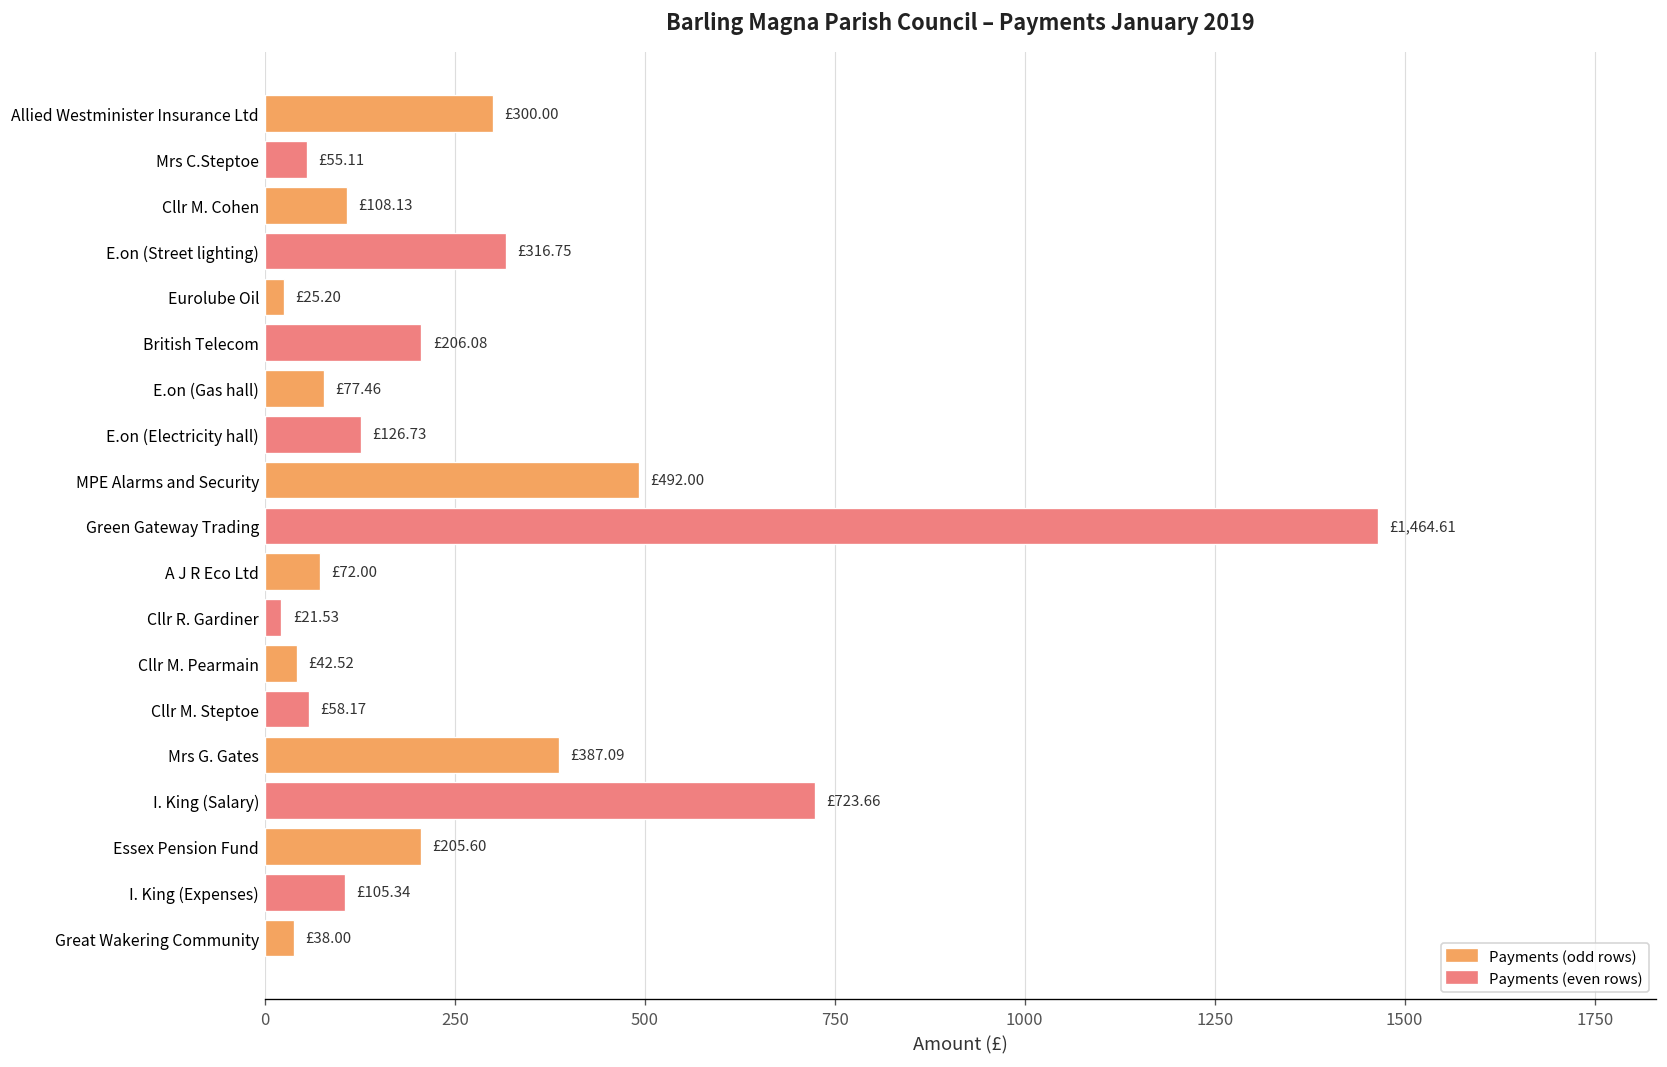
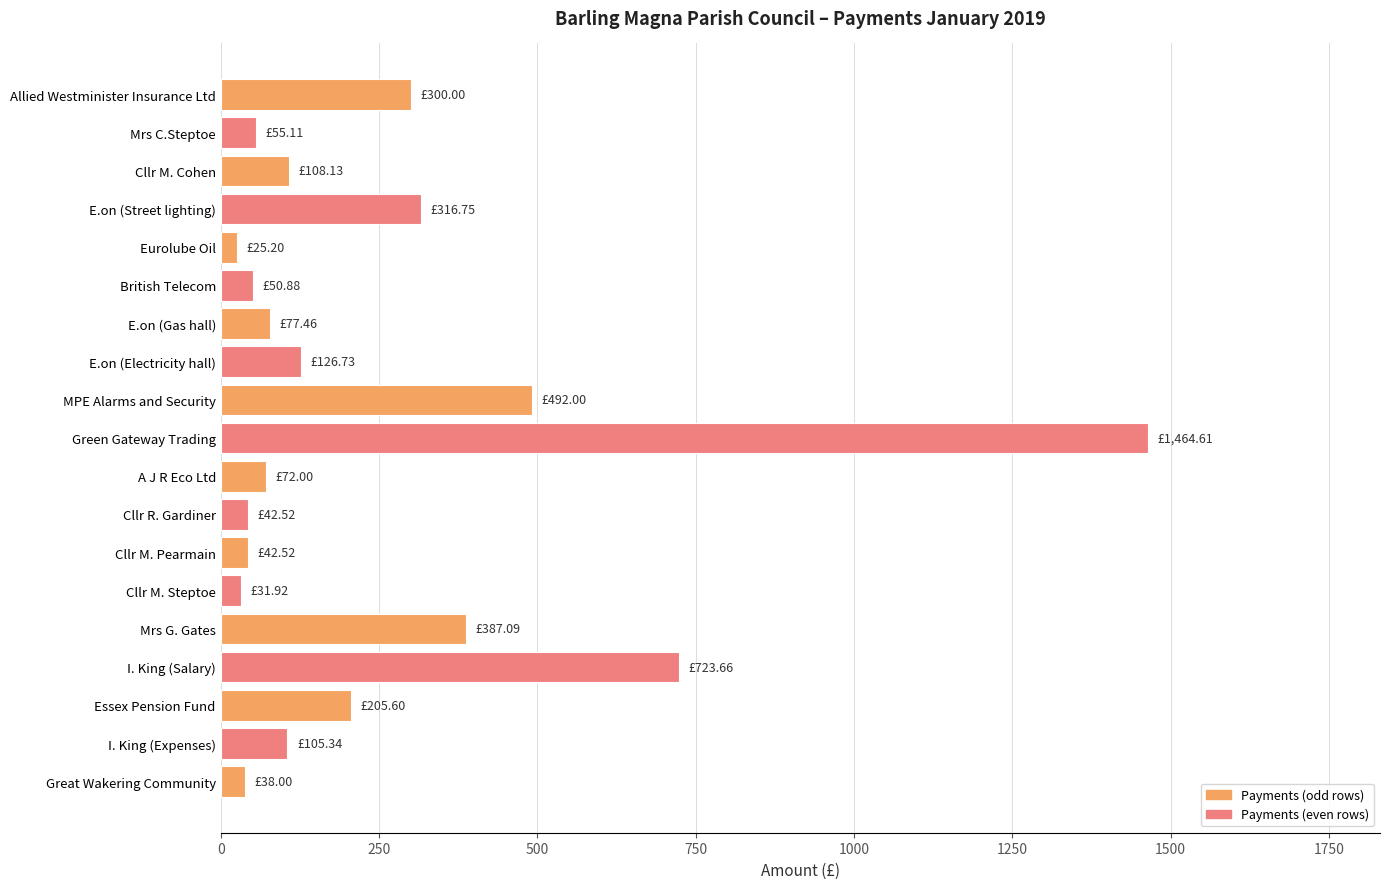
  {
    "Allied Westminister Insurance Ltd": "£300.00",
    "Mrs C.Steptoe": "£55.11",
    "Cllr M. Cohen": "£108.13",
    "E.on (Street lighting)": "£316.75",
    "Eurolube Oil": "£25.20",
-   "British Telecom": "£206.08",
+   "British Telecom": "£50.88",
    "E.on (Gas hall)": "£77.46",
    "E.on (Electricity hall)": "£126.73",
    "MPE Alarms and Security": "£492.00",
    "Green Gateway Trading": "£1,464.61",
    "A J R Eco Ltd": "£72.00",
-   "Cllr R. Gardiner": "£21.53",
+   "Cllr R. Gardiner": "£42.52",
    "Cllr M. Pearmain": "£42.52",
-   "Cllr M. Steptoe": "£58.17",
+   "Cllr M. Steptoe": "£31.92",
    "Mrs G. Gates": "£387.09",
    "I. King (Salary)": "£723.66",
    "Essex Pension Fund": "£205.60",
    "I. King (Expenses)": "£105.34",
    "Great Wakering Community": "£38.00"
  }
